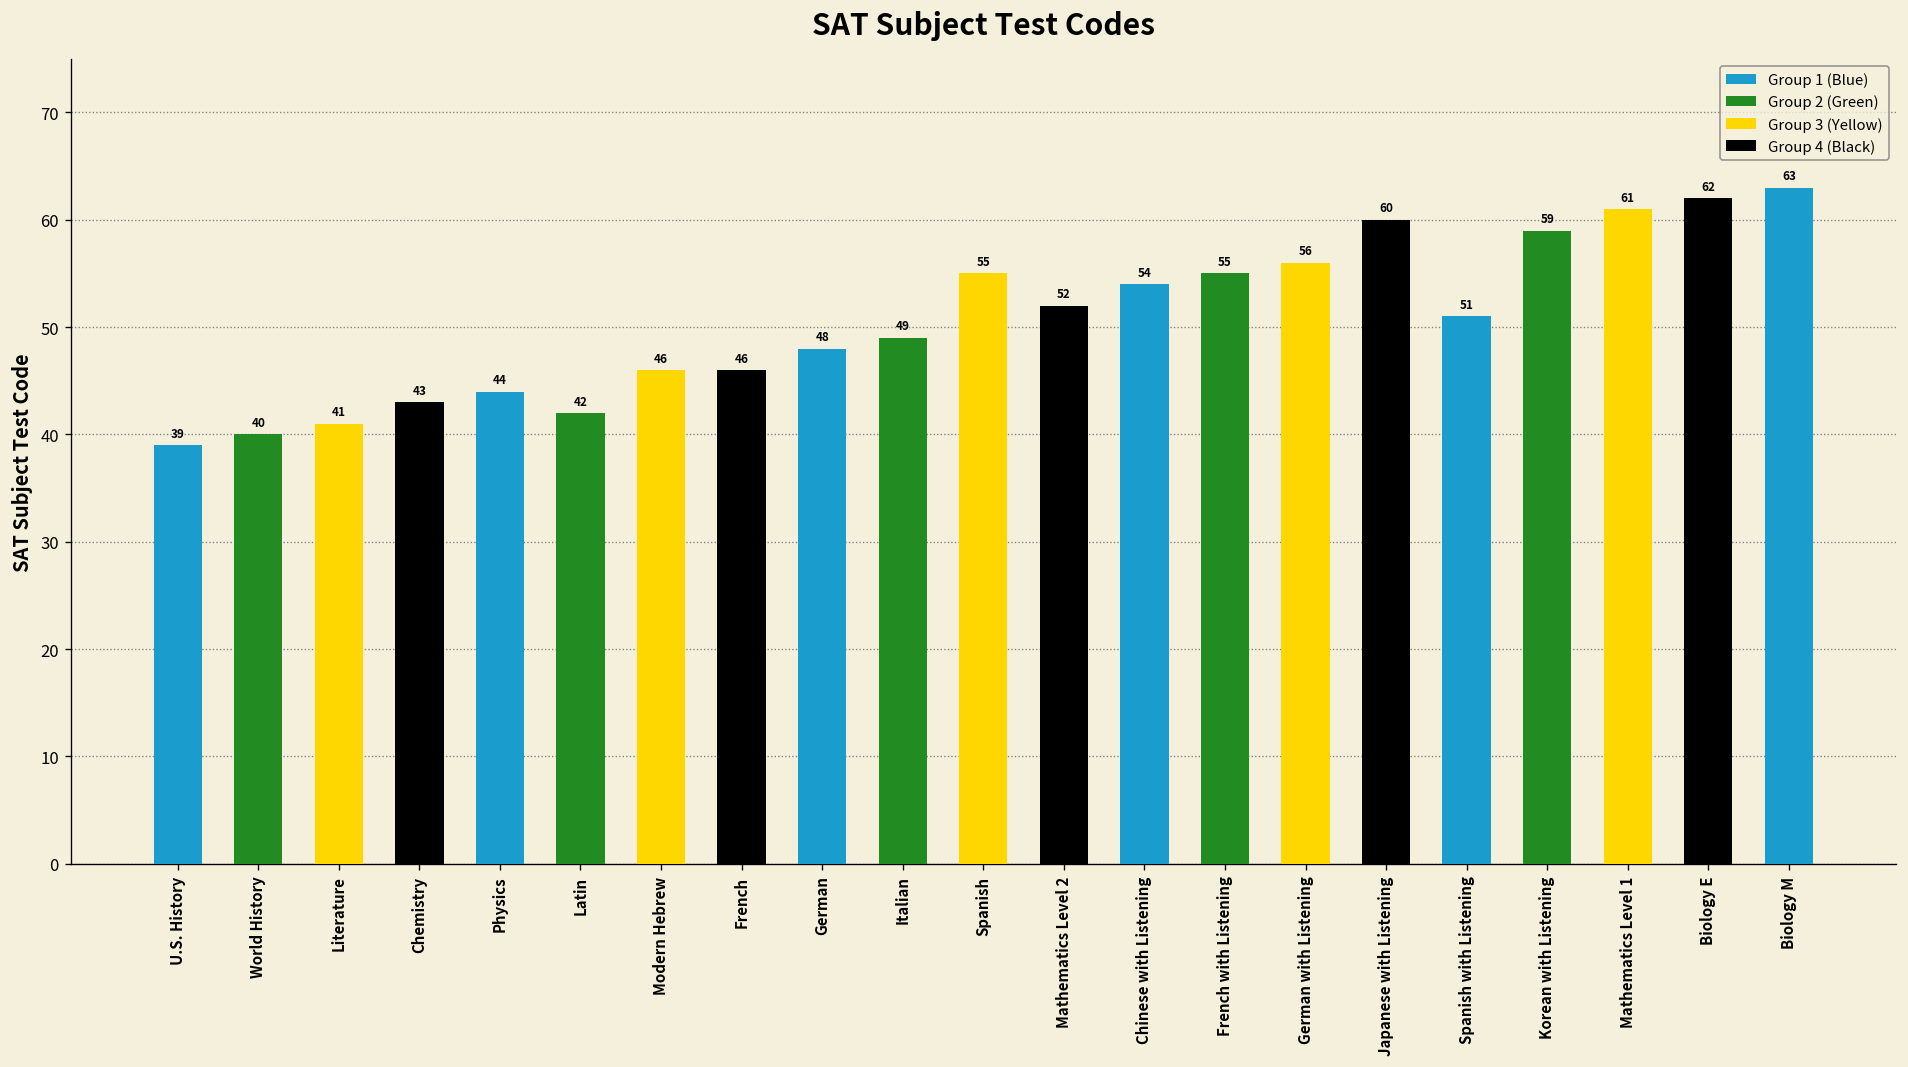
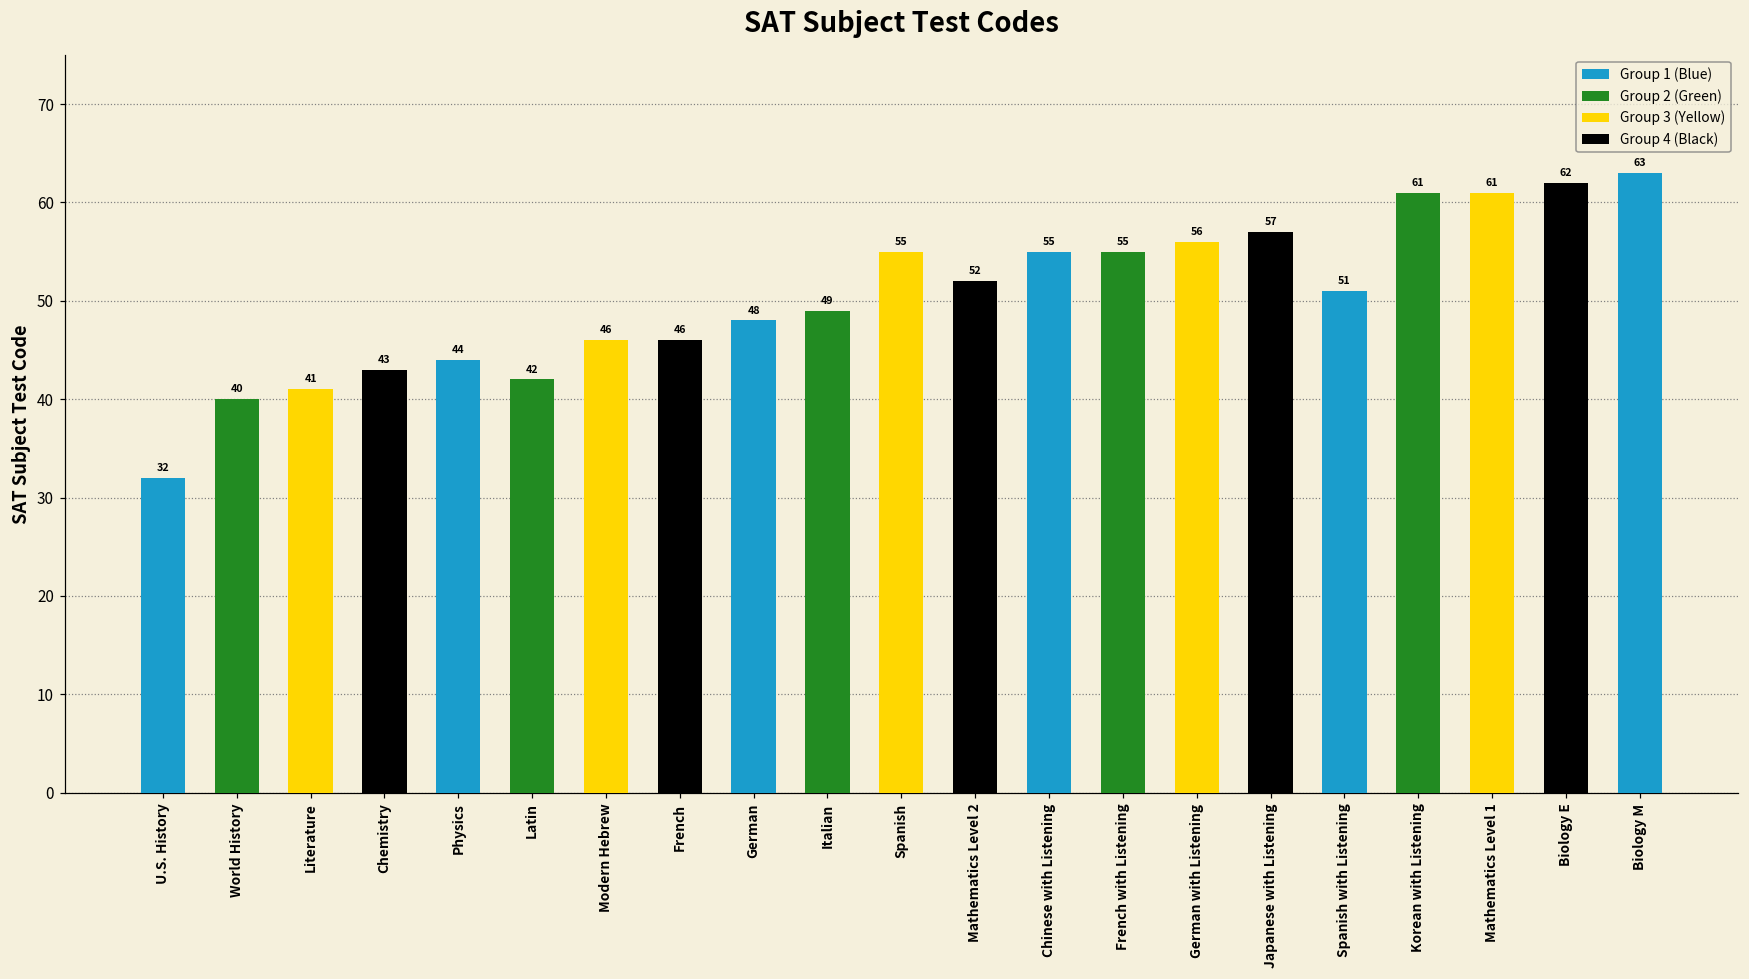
  {
-   "U.S. History": 39,
+   "U.S. History": 32,
    "World History": 40,
    "Literature": 41,
    "Chemistry": 43,
    "Physics": 44,
    "Latin": 42,
    "Modern Hebrew": 46,
    "French": 46,
    "German": 48,
    "Italian": 49,
    "Spanish": 55,
    "Mathematics Level 2": 52,
-   "Chinese with Listening": 54,
+   "Chinese with Listening": 55,
    "French with Listening": 55,
    "German with Listening": 56,
-   "Japanese with Listening": 60,
+   "Japanese with Listening": 57,
    "Spanish with Listening": 51,
-   "Korean with Listening": 59,
+   "Korean with Listening": 61,
    "Mathematics Level 1": 61,
    "Biology E": 62,
    "Biology M": 63
  }
